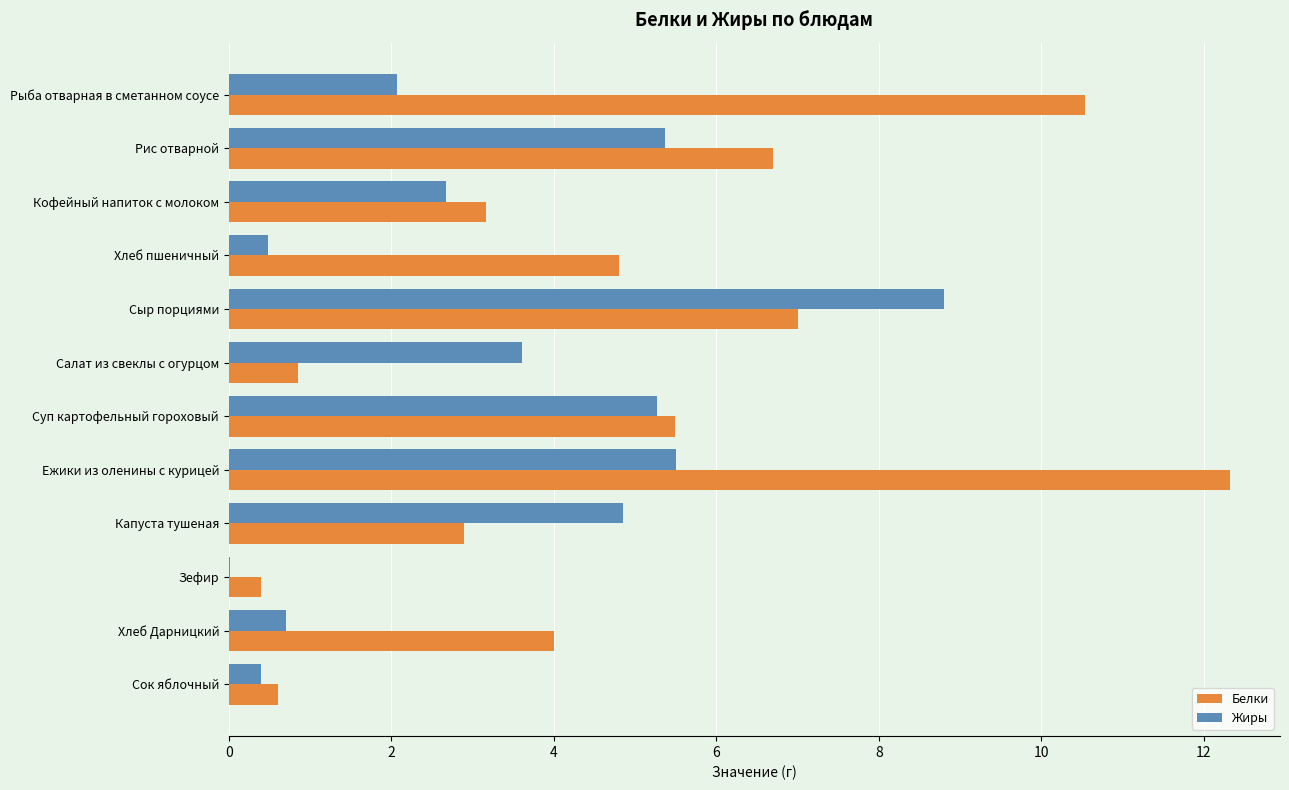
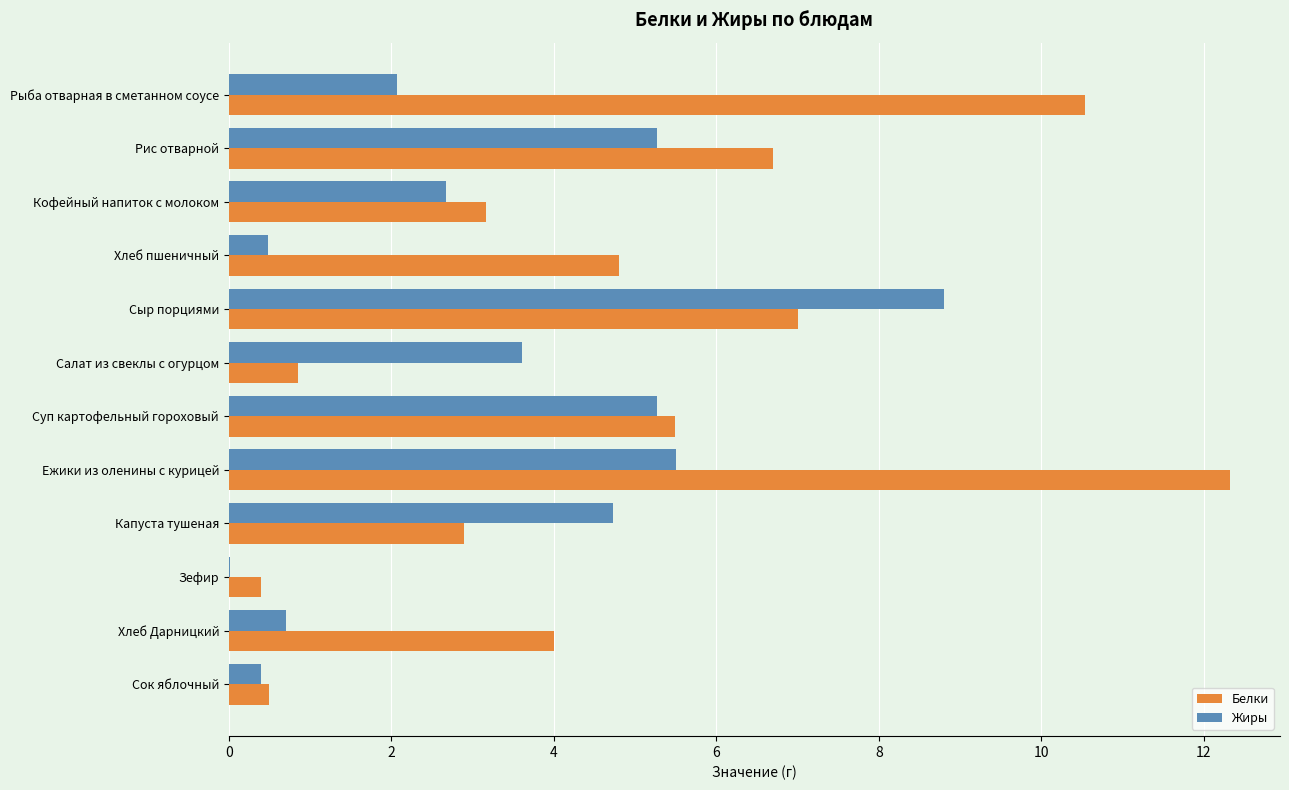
  {
    "Белки": {
      "Рыба отварная в сметанном соусе": 10.5,
      "Рис отварной": 6.7,
      "Кофейный напиток с молоком": 3.2,
      "Хлеб пшеничный": 4.8,
      "Сыр порциями": 7.0,
      "Салат из свеклы с огурцом": 0.9,
      "Суп картофельный гороховый": 5.5,
      "Ежики из оленины с курицей": 12.3,
      "Капуста тушеная": 2.9,
      "Зефир": 0.4,
      "Хлеб Дарницкий": 4.0,
-     "Сок яблочный": 0.6
+     "Сок яблочный": 0.5
    },
    "Жиры": {
      "Рыба отварная в сметанном соусе": 2.1,
-     "Рис отварной": 5.4,
+     "Рис отварной": 5.3,
      "Кофейный напиток с молоком": 2.7,
      "Хлеб пшеничный": 0.5,
      "Сыр порциями": 8.8,
      "Салат из свеклы с огурцом": 3.6,
      "Суп картофельный гороховый": 5.3,
      "Ежики из оленины с курицей": 5.5,
-     "Капуста тушеная": 4.9,
+     "Капуста тушеная": 4.7,
      "Хлеб Дарницкий": 0.7,
      "Сок яблочный": 0.4
    }
  }
